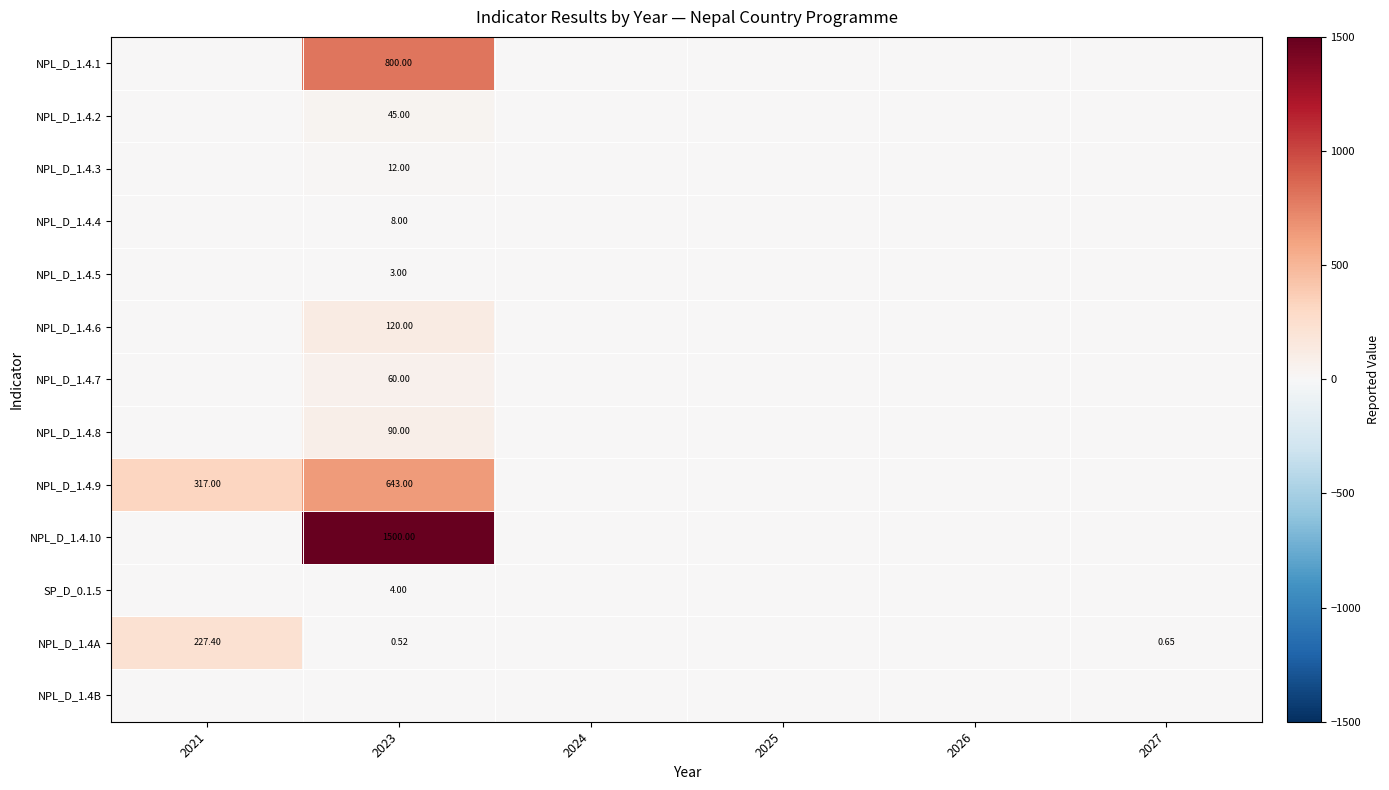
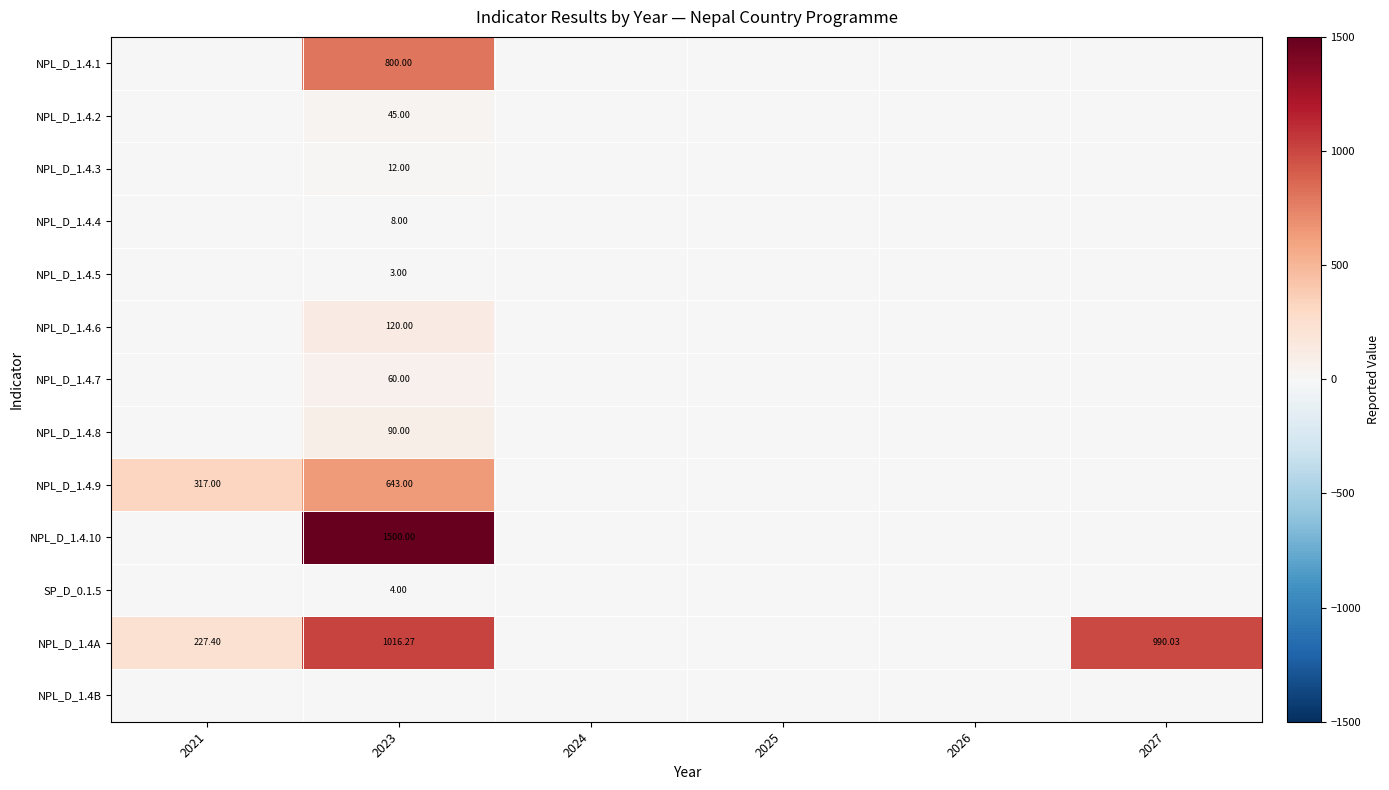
  {
    "NPL_D_1.4.1": {
      "2023": 800.00
    },
    "NPL_D_1.4.2": {
      "2023": 45.00
    },
    "NPL_D_1.4.3": {
      "2023": 12.00
    },
    "NPL_D_1.4.4": {
      "2023": 8.00
    },
    "NPL_D_1.4.5": {
      "2023": 3.00
    },
    "NPL_D_1.4.6": {
      "2023": 120.00
    },
    "NPL_D_1.4.7": {
      "2023": 60.00
    },
    "NPL_D_1.4.8": {
      "2023": 90.00
    },
    "NPL_D_1.4.9": {
      "2021": 317.00,
      "2023": 643.00
    },
    "NPL_D_1.4.10": {
      "2023": 1500.00
    },
    "SP_D_0.1.5": {
      "2023": 4.00
    },
    "NPL_D_1.4A": {
      "2021": 227.40,
-     "2023": 0.52,
-     "2027": 0.65
+     "2023": 1016.27,
+     "2027": 990.03
    }
  }
